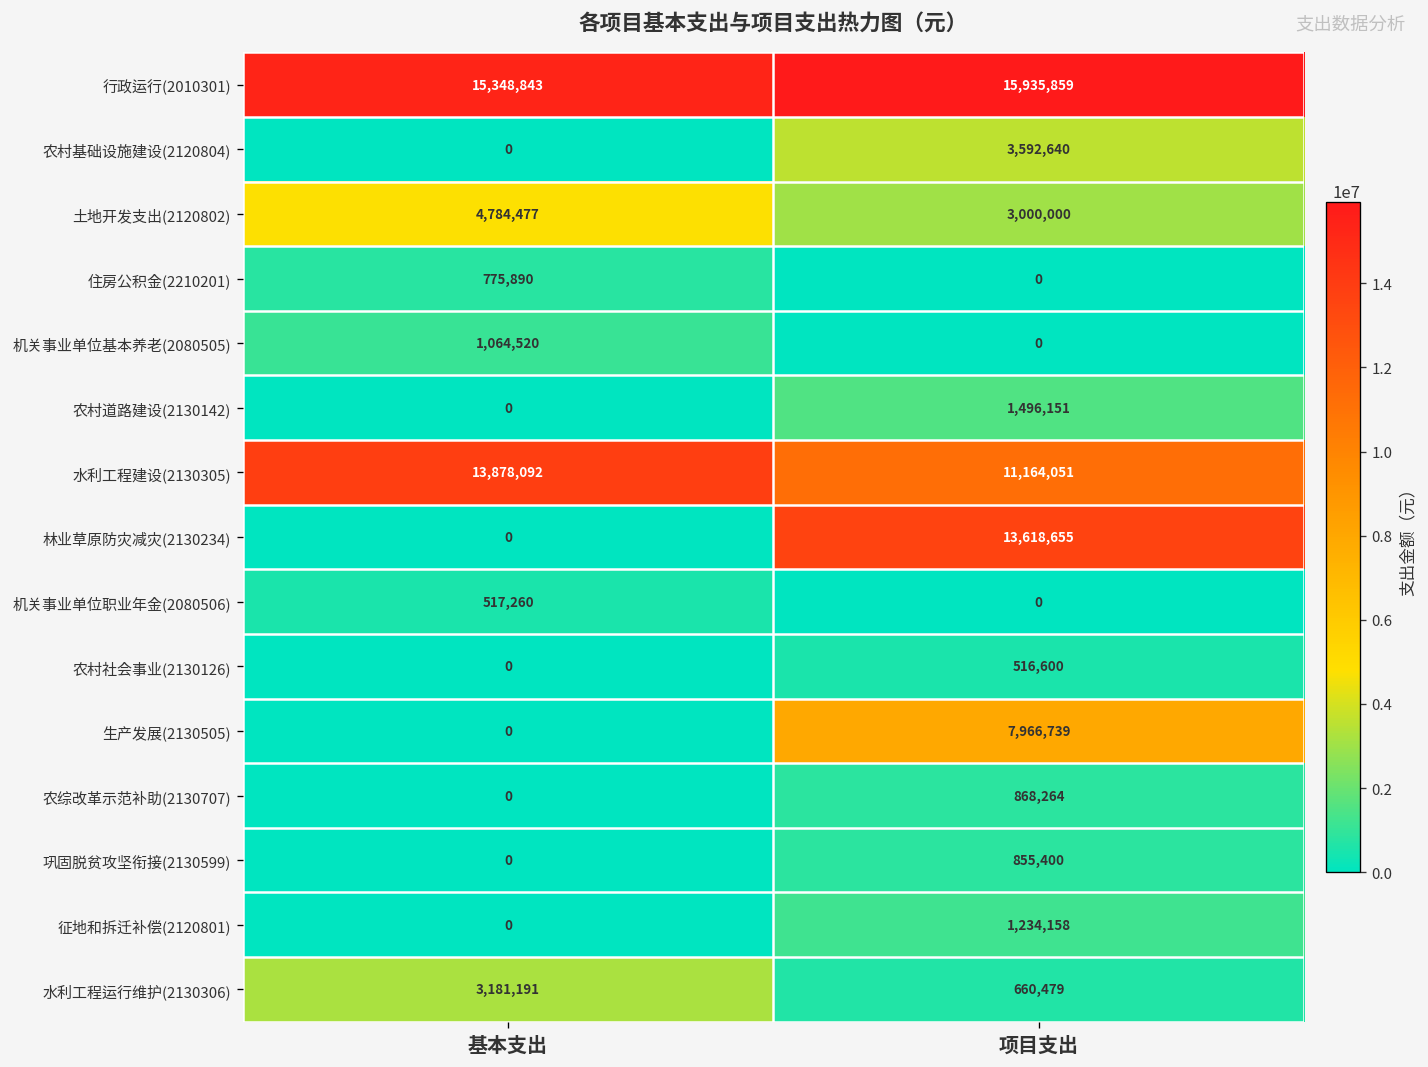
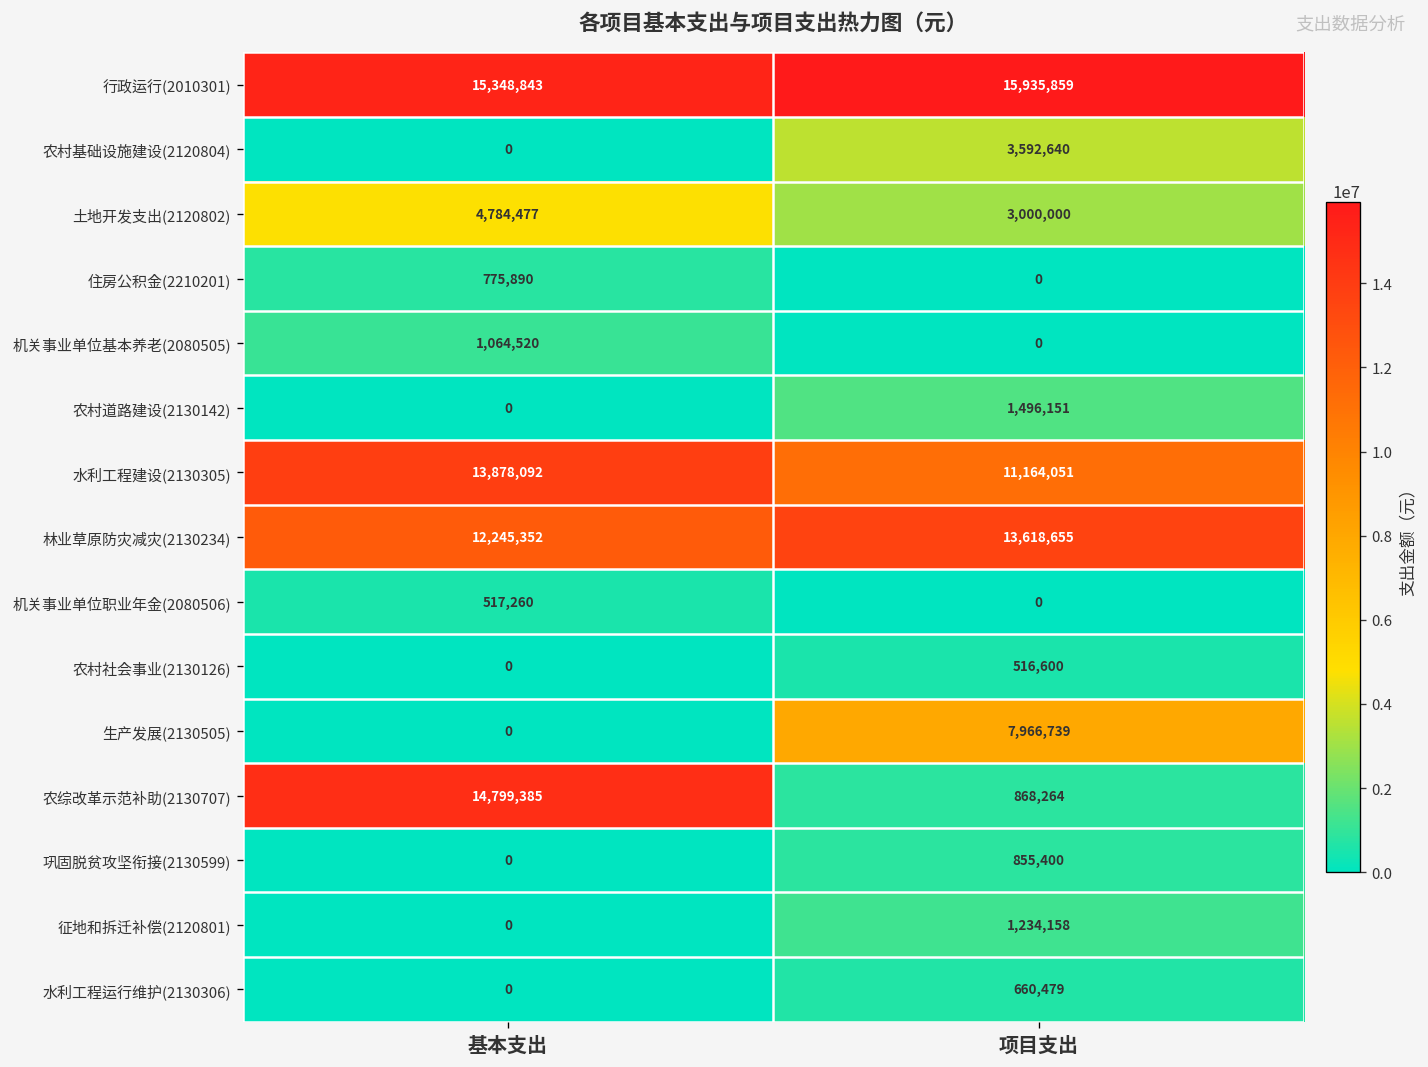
  {
    "行政运行(2010301)": {
      "基本支出": "15,348,843",
      "项目支出": "15,935,859"
    },
    "农村基础设施建设(2120804)": {
      "基本支出": "0",
      "项目支出": "3,592,640"
    },
    "土地开发支出(2120802)": {
      "基本支出": "4,784,477",
      "项目支出": "3,000,000"
    },
    "住房公积金(2210201)": {
      "基本支出": "775,890",
      "项目支出": "0"
    },
    "机关事业单位基本养老(2080505)": {
      "基本支出": "1,064,520",
      "项目支出": "0"
    },
    "农村道路建设(2130142)": {
      "基本支出": "0",
      "项目支出": "1,496,151"
    },
    "水利工程建设(2130305)": {
      "基本支出": "13,878,092",
      "项目支出": "11,164,051"
    },
    "林业草原防灾减灾(2130234)": {
-     "基本支出": "0",
+     "基本支出": "12,245,352",
      "项目支出": "13,618,655"
    },
    "机关事业单位职业年金(2080506)": {
      "基本支出": "517,260",
      "项目支出": "0"
    },
    "农村社会事业(2130126)": {
      "基本支出": "0",
      "项目支出": "516,600"
    },
    "生产发展(2130505)": {
      "基本支出": "0",
      "项目支出": "7,966,739"
    },
    "农综改革示范补助(2130707)": {
-     "基本支出": "0",
+     "基本支出": "14,799,385",
      "项目支出": "868,264"
    },
    "巩固脱贫攻坚衔接(2130599)": {
      "基本支出": "0",
      "项目支出": "855,400"
    },
    "征地和拆迁补偿(2120801)": {
      "基本支出": "0",
      "项目支出": "1,234,158"
    },
    "水利工程运行维护(2130306)": {
-     "基本支出": "3,181,191",
+     "基本支出": "0",
      "项目支出": "660,479"
    }
  }
